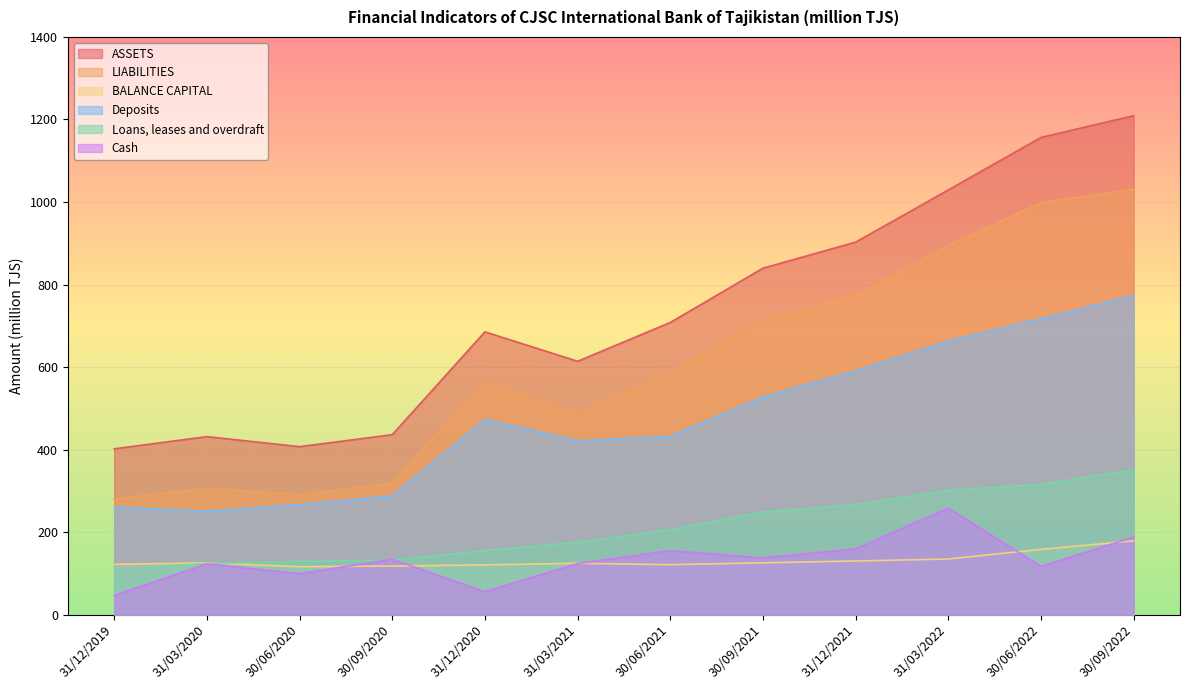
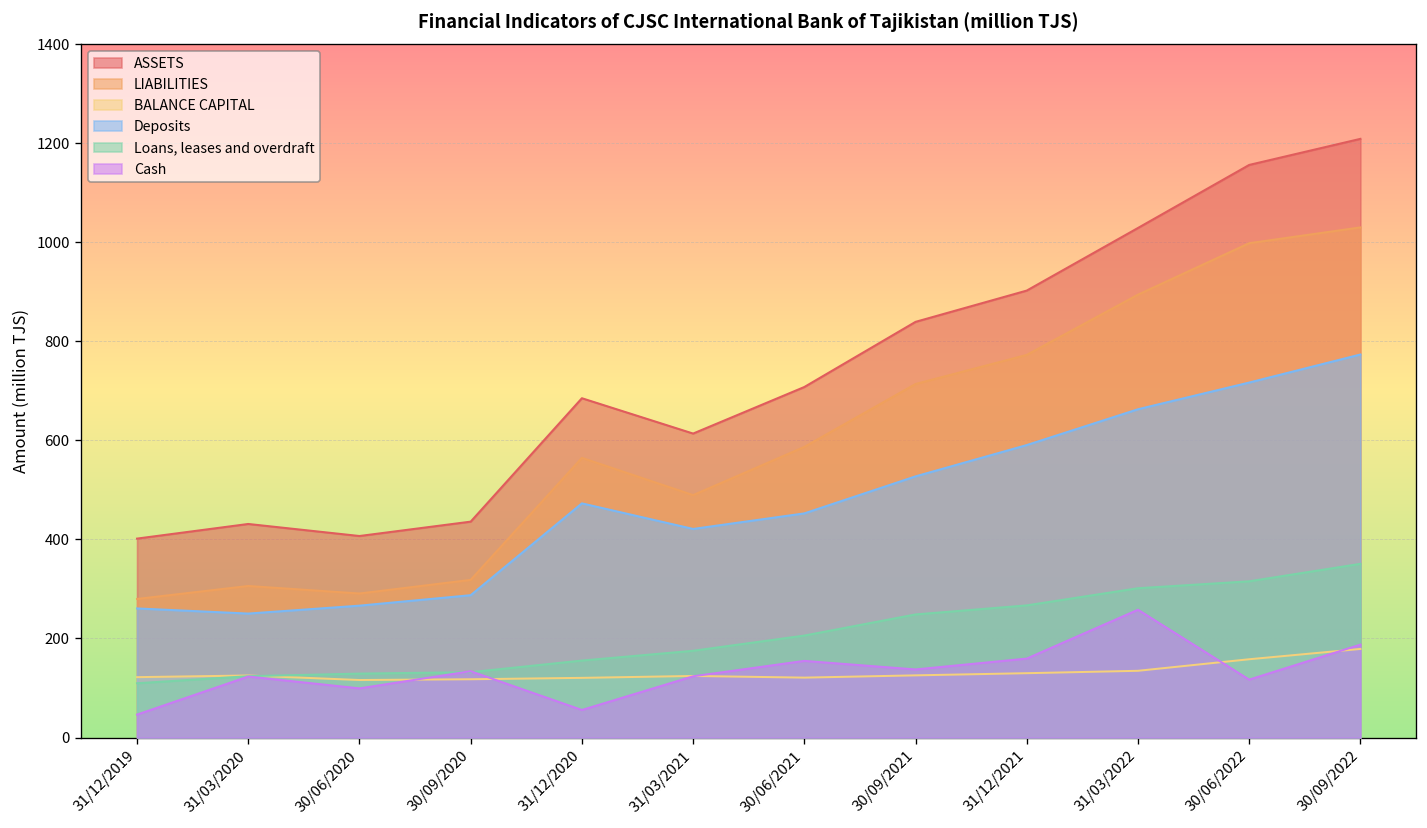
  {
    "Deposits": {
      "31/12/2019": 260,
      "31/03/2020": 250,
      "30/06/2020": 270,
      "30/09/2020": 290,
      "31/12/2020": 470,
      "31/03/2021": 420,
-     "30/06/2021": 430,
+     "30/06/2021": 450,
      "30/09/2021": 530,
      "31/12/2021": 590,
      "31/03/2022": 660,
      "30/06/2022": 720,
      "30/09/2022": 770
    },
    "Loans, leases and overdraft": {
      "31/12/2019": 110,
      "30/06/2020": 130,
      "31/12/2020": 160,
      "31/03/2021": 180,
      "30/06/2021": 210,
      "30/09/2021": 250,
      "31/12/2021": 270,
      "31/03/2022": 300,
      "30/06/2022": 320,
      "30/09/2022": 350
    },
    "Cash": {
      "31/12/2019": 50,
      "30/06/2020": 100,
      "31/12/2020": 60,
      "30/06/2021": 150,
      "30/09/2021": 140,
      "31/12/2021": 160,
      "31/03/2022": 260,
      "30/06/2022": 120,
      "30/09/2022": 190
    }
  }
